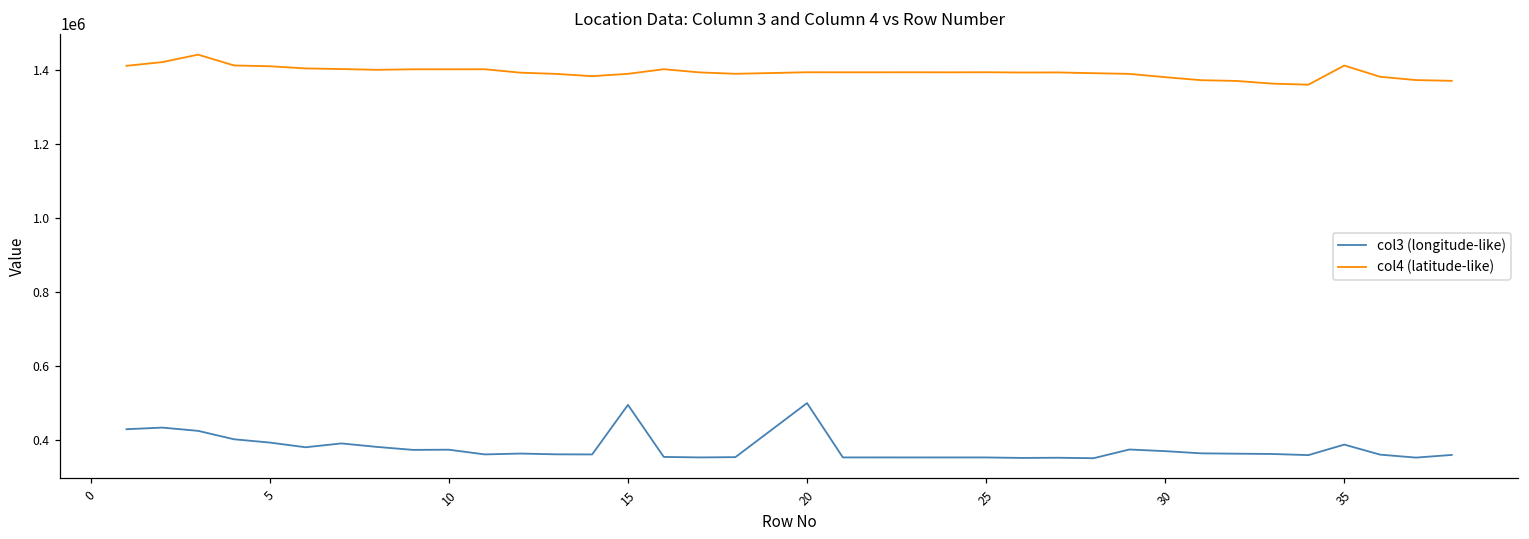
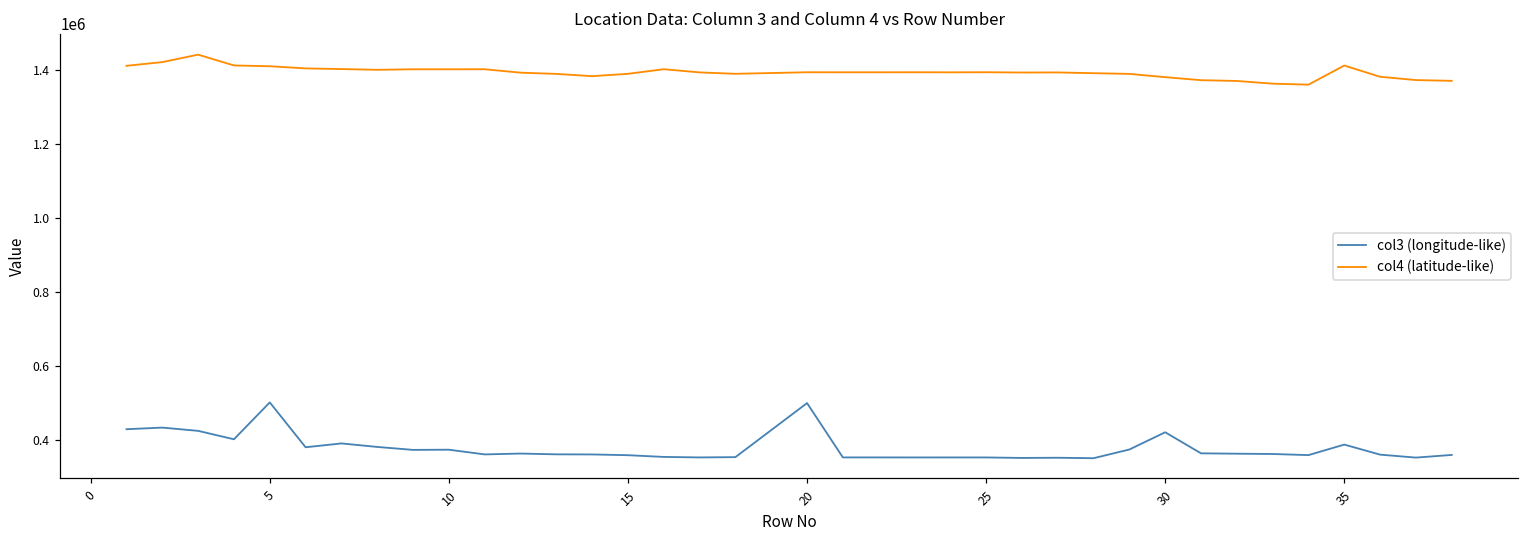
  {
    "col3 (longitude-like)": {
-     "5": 390000,
+     "5": 500000,
      "10": 370000,
-     "15": 500000,
+     "15": 360000,
      "20": 500000,
      "25": 350000,
-     "30": 370000,
+     "30": 420000,
      "35": 390000
    },
    "col4 (latitude-like)": {
      "5": 1410000,
      "10": 1400000,
      "15": 1390000,
      "20": 1390000,
      "25": 1390000,
      "30": 1380000,
      "35": 1410000
    }
  }
